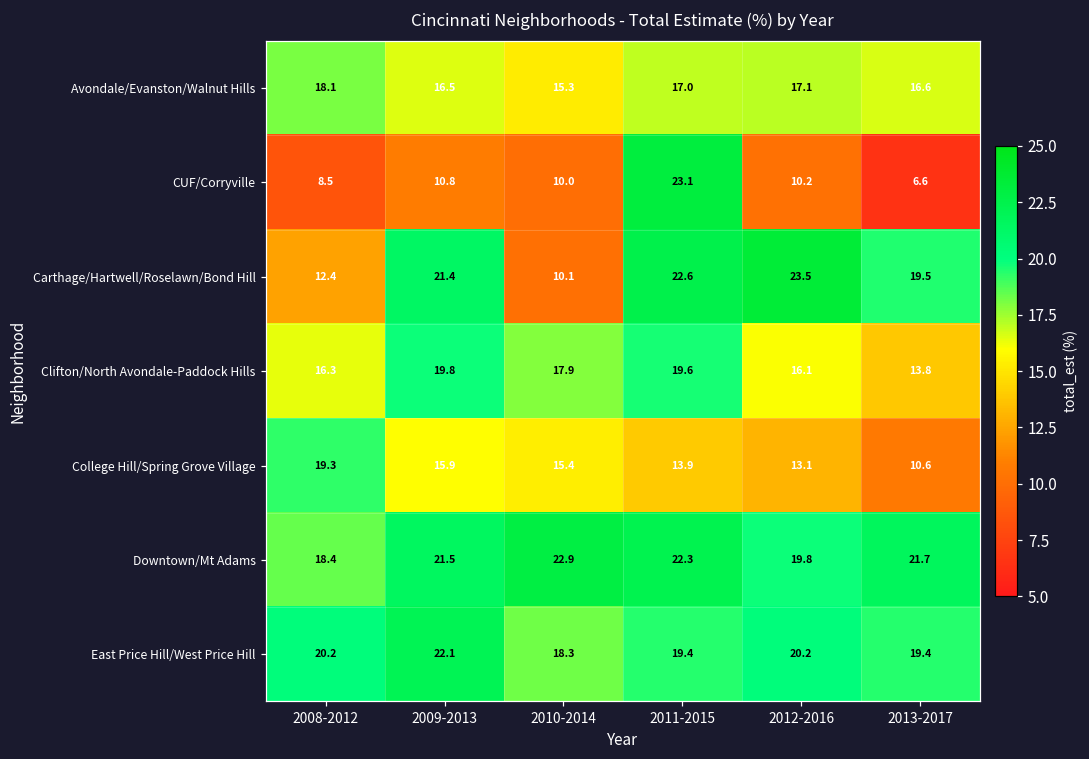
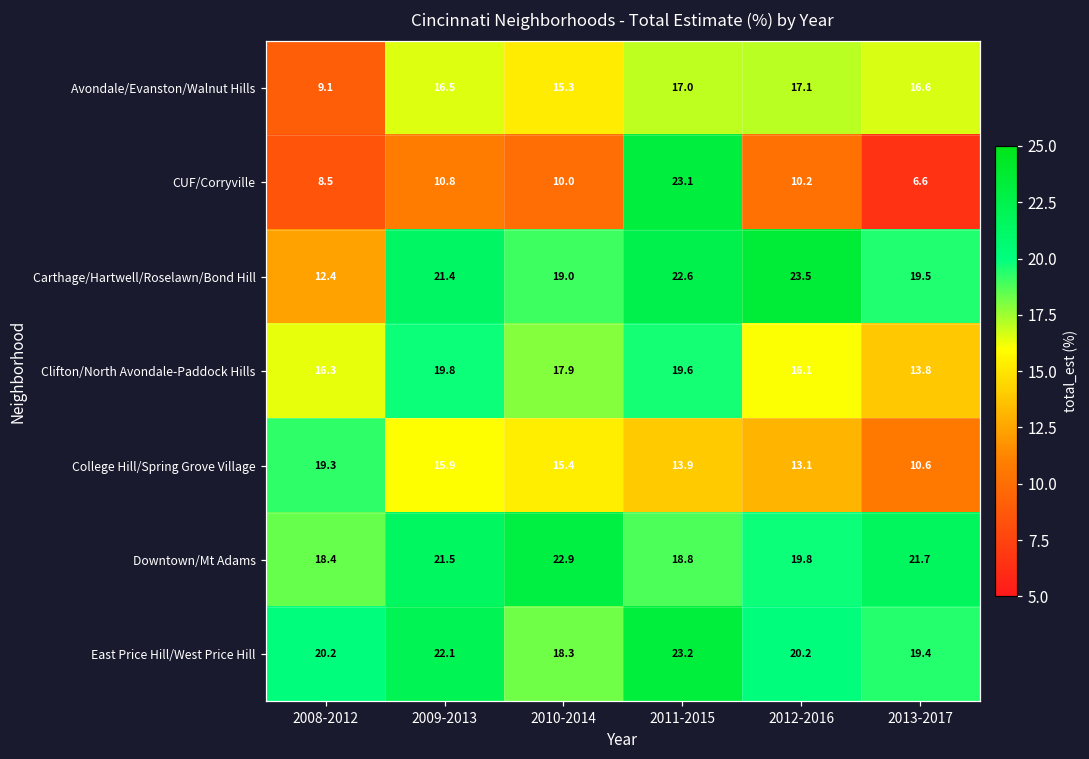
  {
    "Avondale/Evanston/Walnut Hills": {
-     "2008-2012": 18.1,
+     "2008-2012": 9.1,
      "2009-2013": 16.5,
      "2010-2014": 15.3,
      "2011-2015": 17.0,
      "2012-2016": 17.1,
      "2013-2017": 16.6
    },
    "CUF/Corryville": {
      "2008-2012": 8.5,
      "2009-2013": 10.8,
      "2010-2014": 10.0,
      "2011-2015": 23.1,
      "2012-2016": 10.2,
      "2013-2017": 6.6
    },
    "Carthage/Hartwell/Roselawn/Bond Hill": {
      "2008-2012": 12.4,
      "2009-2013": 21.4,
-     "2010-2014": 10.1,
+     "2010-2014": 19.0,
      "2011-2015": 22.6,
      "2012-2016": 23.5,
      "2013-2017": 19.5
    },
    "Clifton/North Avondale-Paddock Hills": {
      "2008-2012": 16.3,
      "2009-2013": 19.8,
      "2010-2014": 17.9,
      "2011-2015": 19.6,
      "2012-2016": 16.1,
      "2013-2017": 13.8
    },
    "College Hill/Spring Grove Village": {
      "2008-2012": 19.3,
      "2009-2013": 15.9,
      "2010-2014": 15.4,
      "2011-2015": 13.9,
      "2012-2016": 13.1,
      "2013-2017": 10.6
    },
    "Downtown/Mt Adams": {
      "2008-2012": 18.4,
      "2009-2013": 21.5,
      "2010-2014": 22.9,
-     "2011-2015": 22.3,
+     "2011-2015": 18.8,
      "2012-2016": 19.8,
      "2013-2017": 21.7
    },
    "East Price Hill/West Price Hill": {
      "2008-2012": 20.2,
      "2009-2013": 22.1,
      "2010-2014": 18.3,
-     "2011-2015": 19.4,
+     "2011-2015": 23.2,
      "2012-2016": 20.2,
      "2013-2017": 19.4
    }
  }
